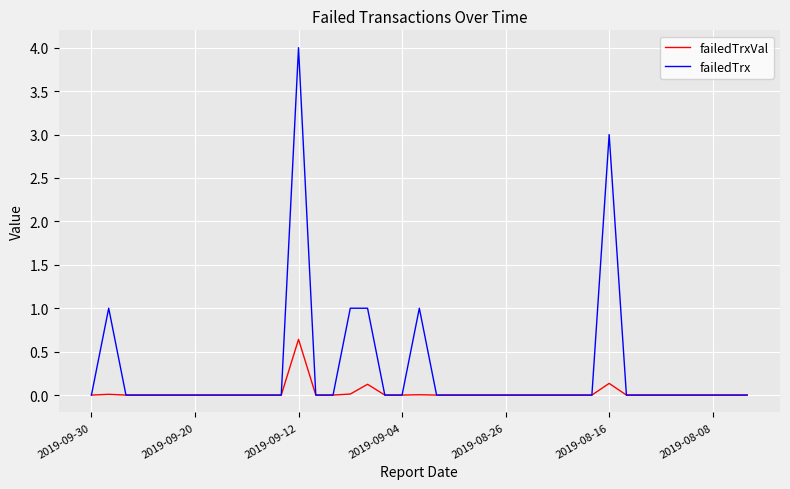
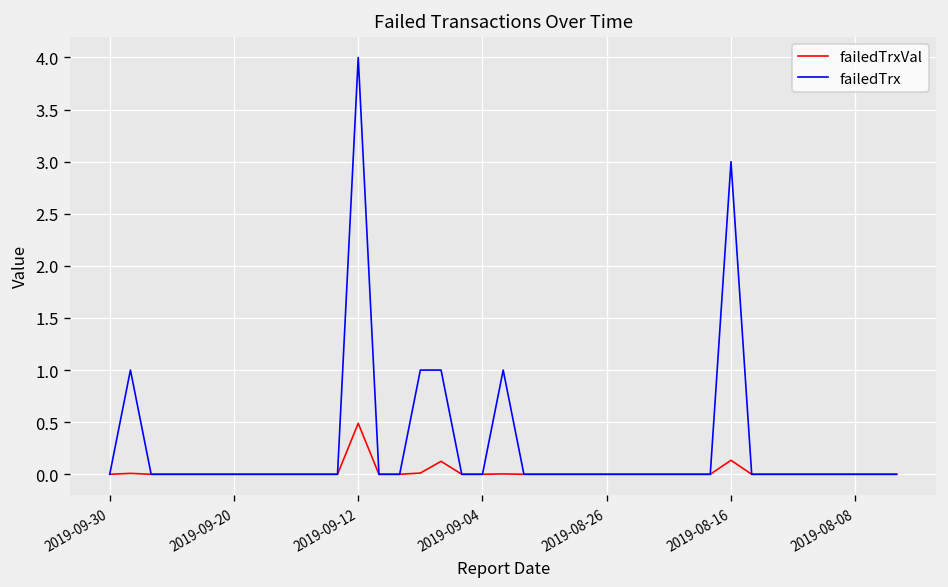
  {
    "failedTrxVal": {
-     "2019-09-12": 0.6,
+     "2019-09-12": 0.5,
      "2019-08-16": 0.1
    },
    "failedTrx": {
      "2019-09-12": 4.0,
      "2019-08-16": 3.0
    }
  }
